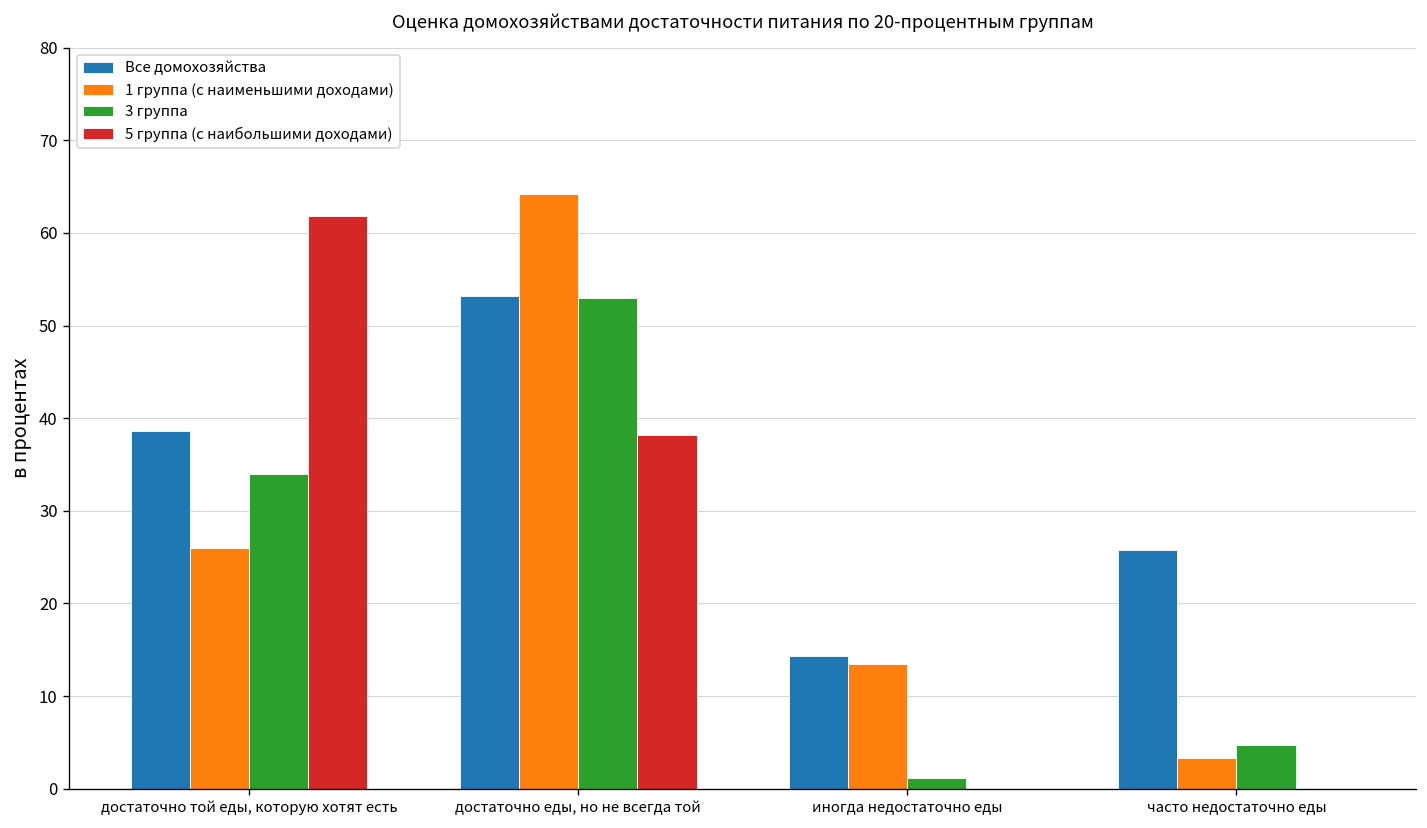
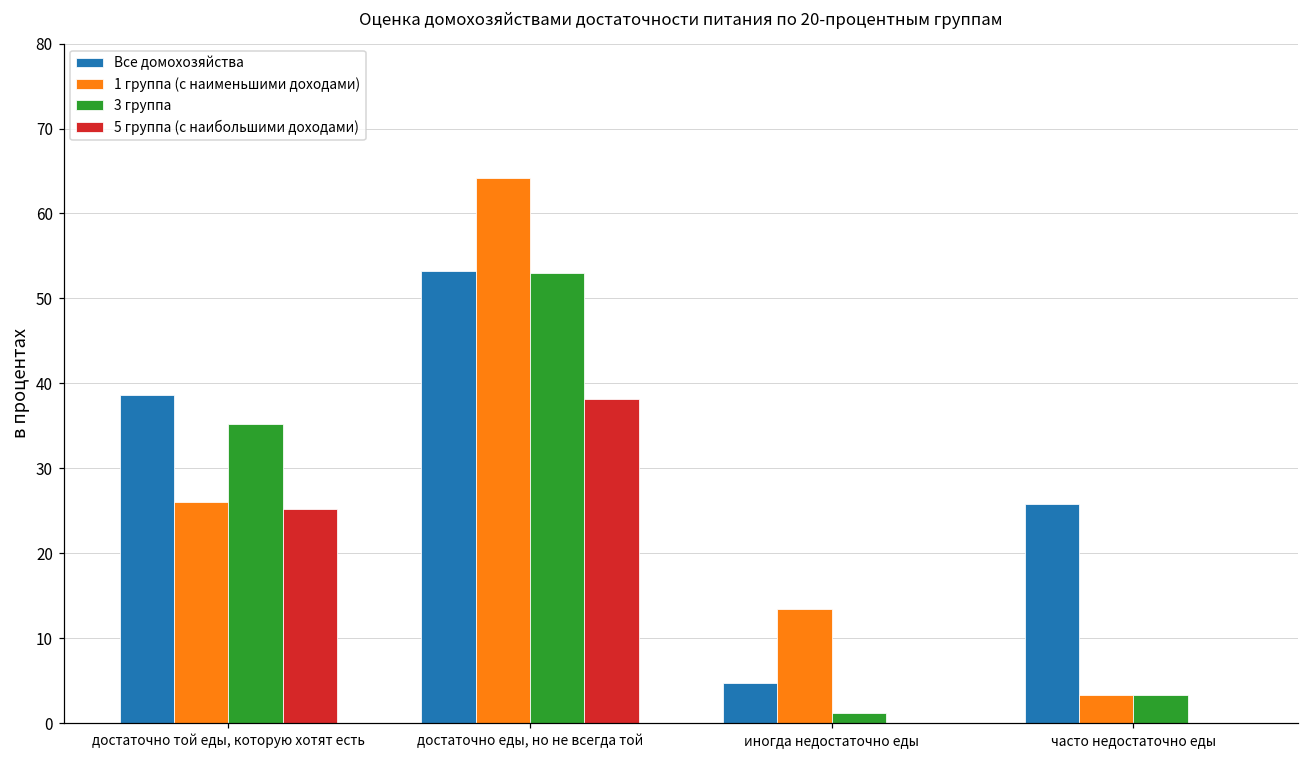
  {
    "Все домохозяйства": {
      "достаточно той еды, которую хотят есть": 39,
      "достаточно еды, но не всегда той": 53,
-     "иногда недостаточно еды": 14,
+     "иногда недостаточно еды": 5,
      "часто недостаточно еды": 26
    },
    "1 группа (с наименьшими доходами)": {
      "достаточно той еды, которую хотят есть": 26,
      "достаточно еды, но не всегда той": 64,
      "иногда недостаточно еды": 13,
      "часто недостаточно еды": 3
    },
    "3 группа": {
-     "достаточно той еды, которую хотят есть": 34,
+     "достаточно той еды, которую хотят есть": 35,
      "достаточно еды, но не всегда той": 53,
      "иногда недостаточно еды": 1,
-     "часто недостаточно еды": 5
+     "часто недостаточно еды": 3
    },
    "5 группа (с наибольшими доходами)": {
-     "достаточно той еды, которую хотят есть": 62,
+     "достаточно той еды, которую хотят есть": 25,
      "достаточно еды, но не всегда той": 38,
      "иногда недостаточно еды": 0,
      "часто недостаточно еды": 0
    }
  }
